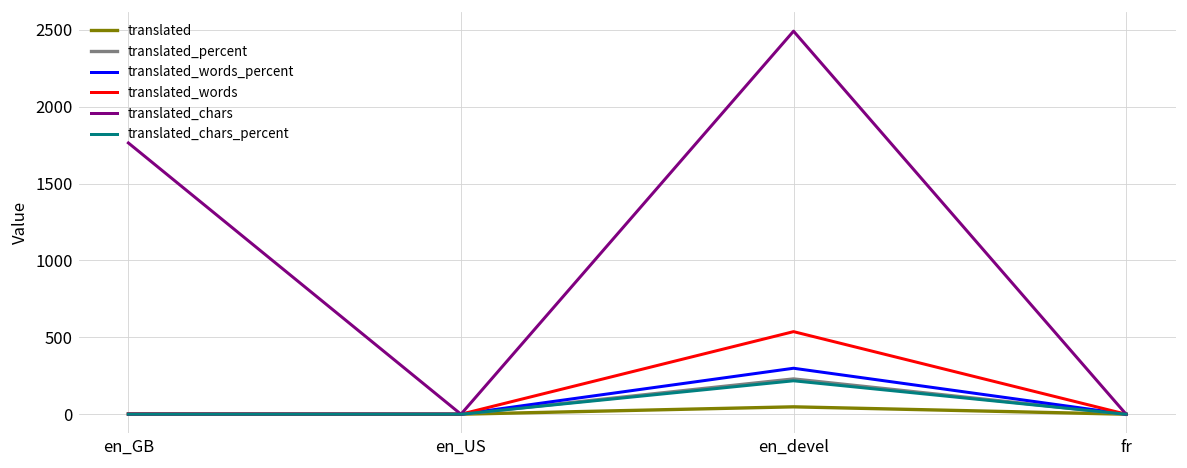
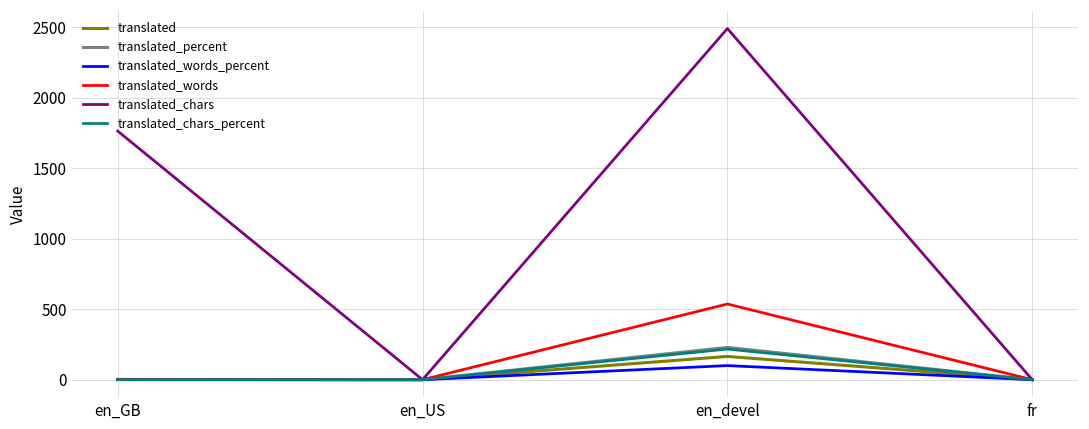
  {
    "translated": {
-     "en_devel": 50
+     "en_devel": 170
    },
    "translated_words_percent": {
-     "en_devel": 300
+     "en_devel": 100
    },
    "translated_words": {
      "en_devel": 540
    },
    "translated_chars": {
      "en_GB": 1760,
      "en_devel": 2490
    }
  }
